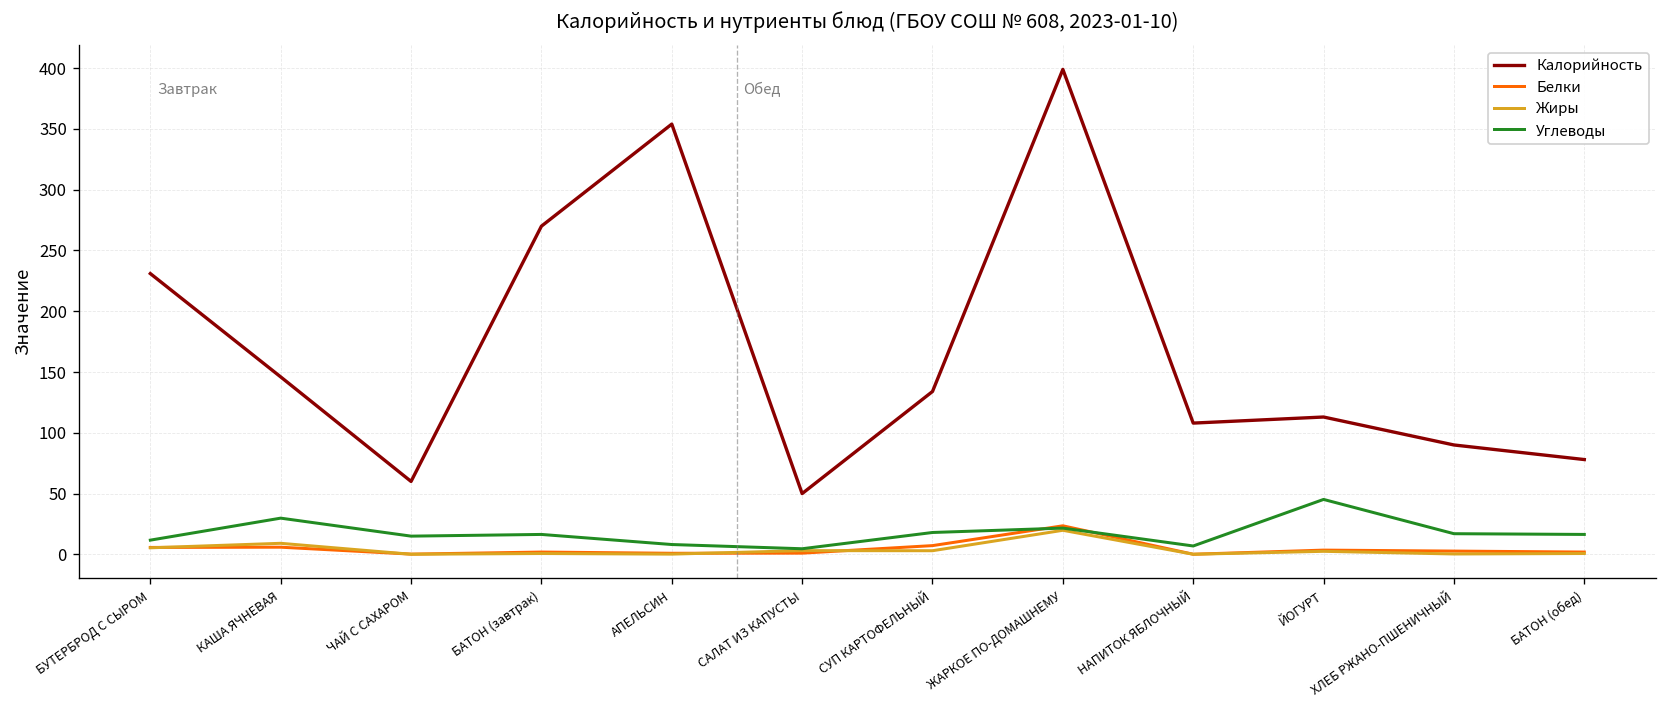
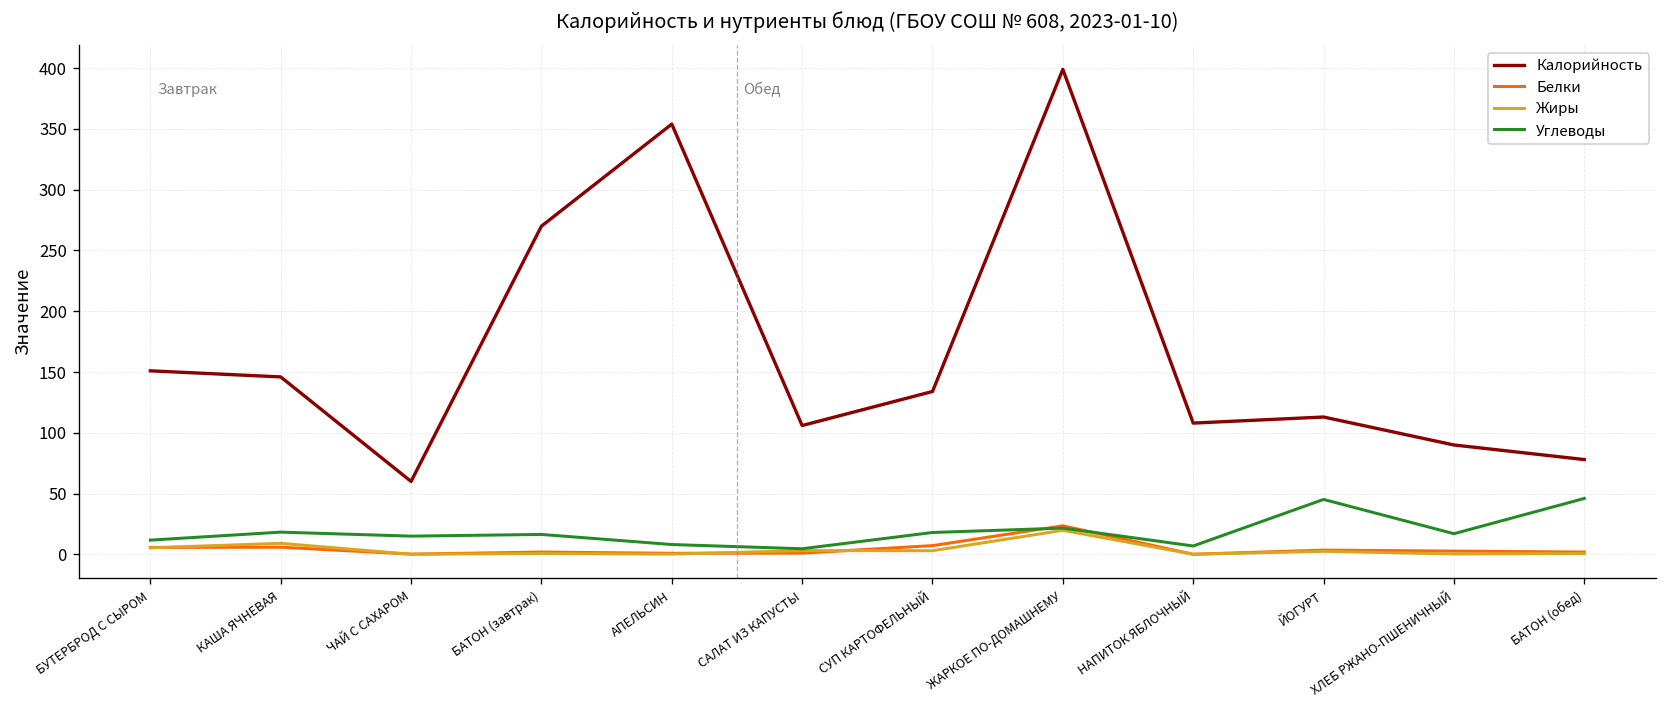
  {
    "Калорийность": {
-     "БУТЕРБРОД С СЫРОМ": 231,
+     "БУТЕРБРОД С СЫРОМ": 151,
      "КАША ЯЧНЕВАЯ": 146,
      "ЧАЙ С САХАРОМ": 60,
      "БАТОН (завтрак)": 270,
      "АПЕЛЬСИН": 354,
-     "САЛАТ ИЗ КАПУСТЫ": 50,
+     "САЛАТ ИЗ КАПУСТЫ": 106,
      "СУП КАРТОФЕЛЬНЫЙ": 134,
      "ЖАРКОЕ ПО-ДОМАШНЕМУ": 399,
      "НАПИТОК ЯБЛОЧНЫЙ": 108,
      "ЙОГУРТ": 113,
      "ХЛЕБ РЖАНО-ПШЕНИЧНЫЙ": 90,
      "БАТОН (обед)": 78
    },
    "Белки": {
      "КАША ЯЧНЕВАЯ": 6,
      "СУП КАРТОФЕЛЬНЫЙ": 7
    },
    "Жиры": {
      "КАША ЯЧНЕВАЯ": 9,
      "СУП КАРТОФЕЛЬНЫЙ": 3
    },
    "Углеводы": {
      "БУТЕРБРОД С СЫРОМ": 12,
-     "КАША ЯЧНЕВАЯ": 30,
+     "КАША ЯЧНЕВАЯ": 18,
      "ЧАЙ С САХАРОМ": 15,
      "БАТОН (завтрак)": 16,
      "АПЕЛЬСИН": 8,
      "СУП КАРТОФЕЛЬНЫЙ": 18,
      "НАПИТОК ЯБЛОЧНЫЙ": 7,
      "ЙОГУРТ": 45,
      "ХЛЕБ РЖАНО-ПШЕНИЧНЫЙ": 17,
-     "БАТОН (обед)": 16
+     "БАТОН (обед)": 46
    }
  }
